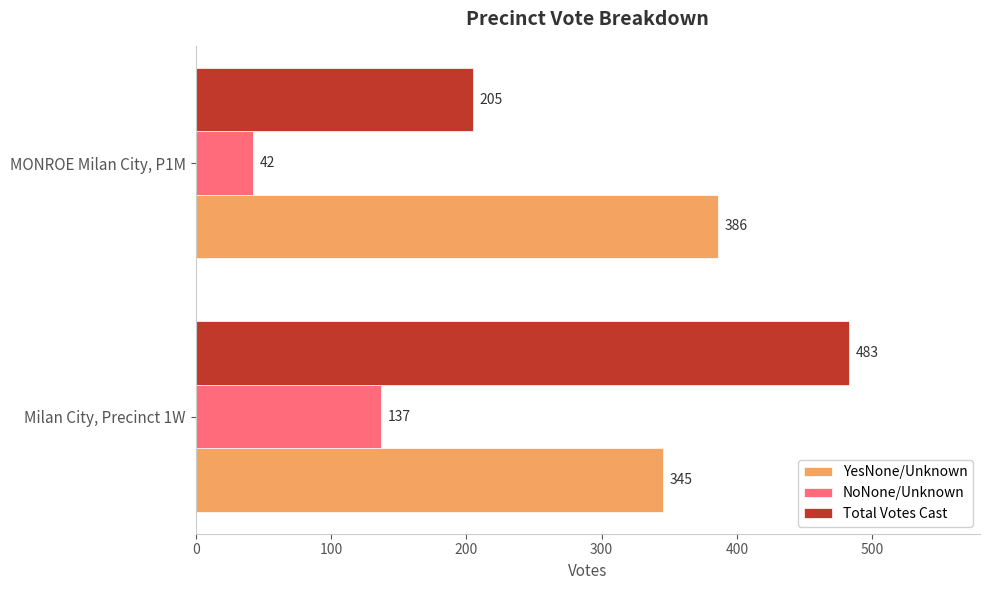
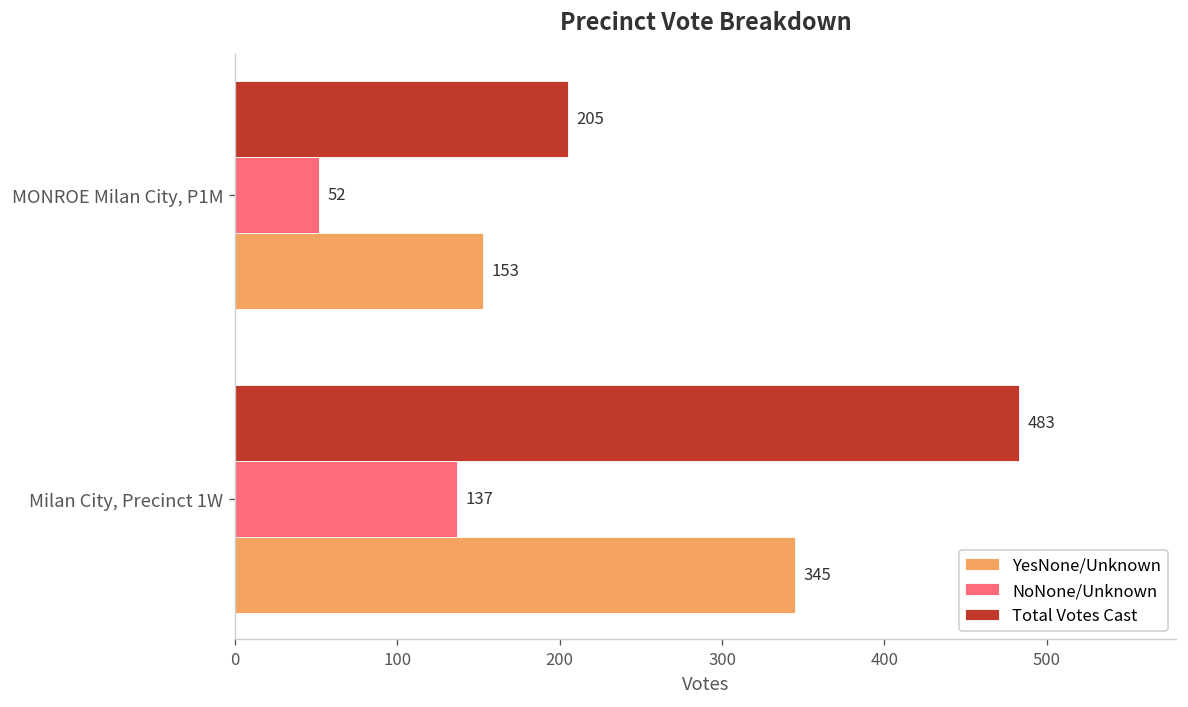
  {
    "YesNone/Unknown": {
-     "MONROE Milan City, P1M": 386,
+     "MONROE Milan City, P1M": 153,
      "Milan City, Precinct 1W": 345
    },
    "NoNone/Unknown": {
-     "MONROE Milan City, P1M": 42,
+     "MONROE Milan City, P1M": 52,
      "Milan City, Precinct 1W": 137
    },
    "Total Votes Cast": {
      "MONROE Milan City, P1M": 205,
      "Milan City, Precinct 1W": 483
    }
  }
